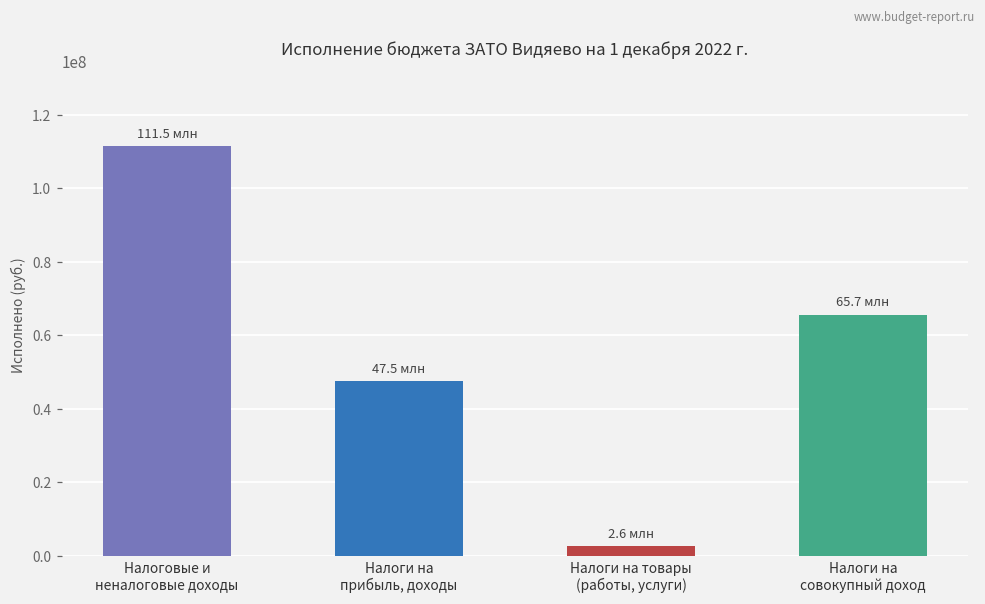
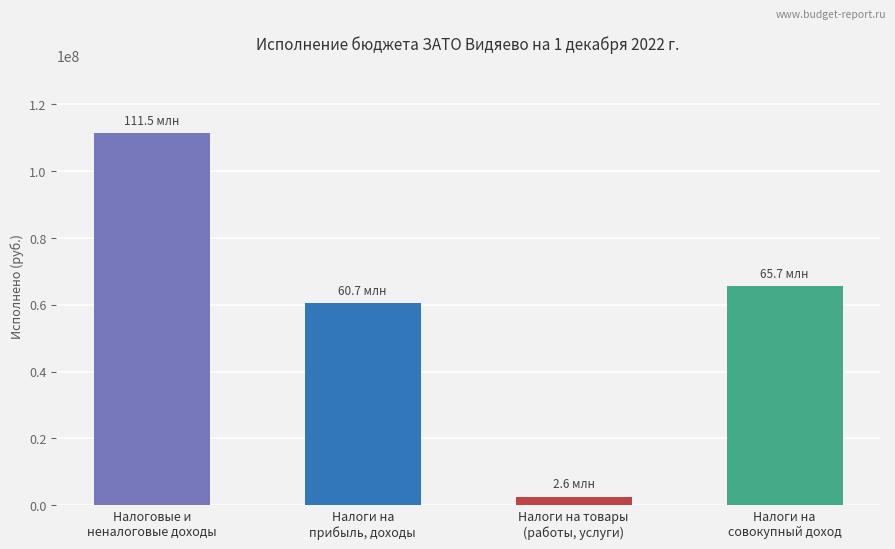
  {
-   "Налоги на прибыль, доходы": 47.5
+   "Налоги на прибыль, доходы": 60.7
  }
